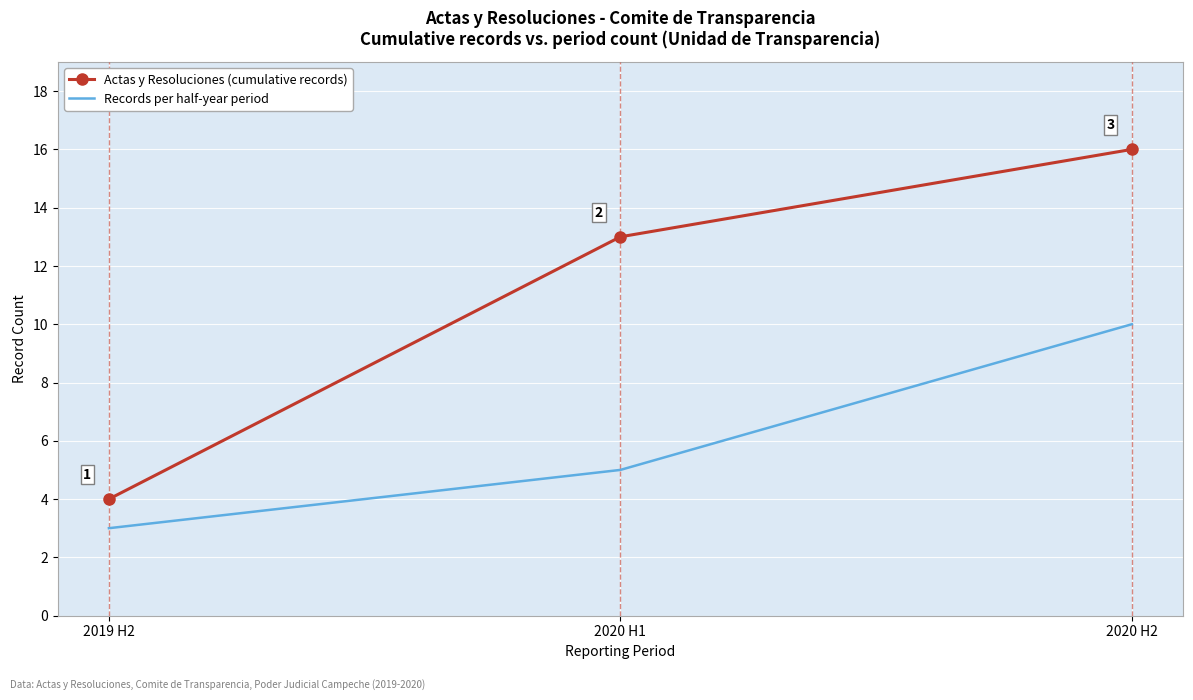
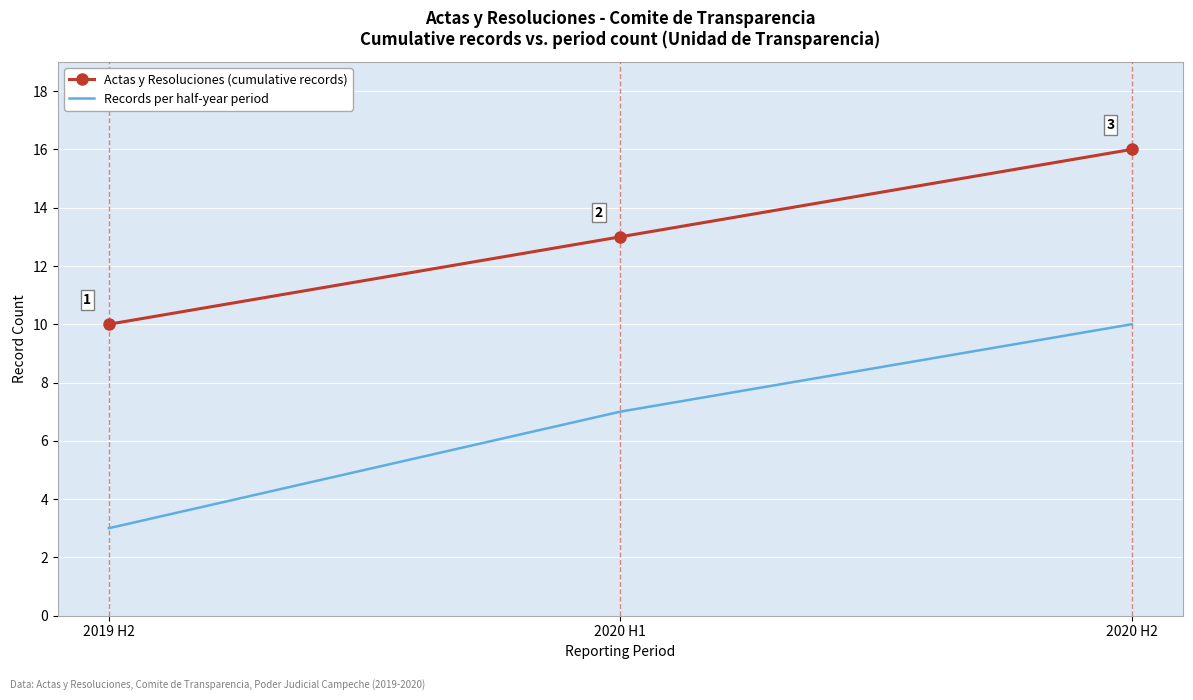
  {
    "Actas y Resoluciones (cumulative records)": {
-     "2019 H2": 4
+     "2019 H2": 10
    },
    "Records per half-year period": {
      "2019 H2": 3,
-     "2020 H1": 5,
+     "2020 H1": 7,
      "2020 H2": 10
    }
  }
